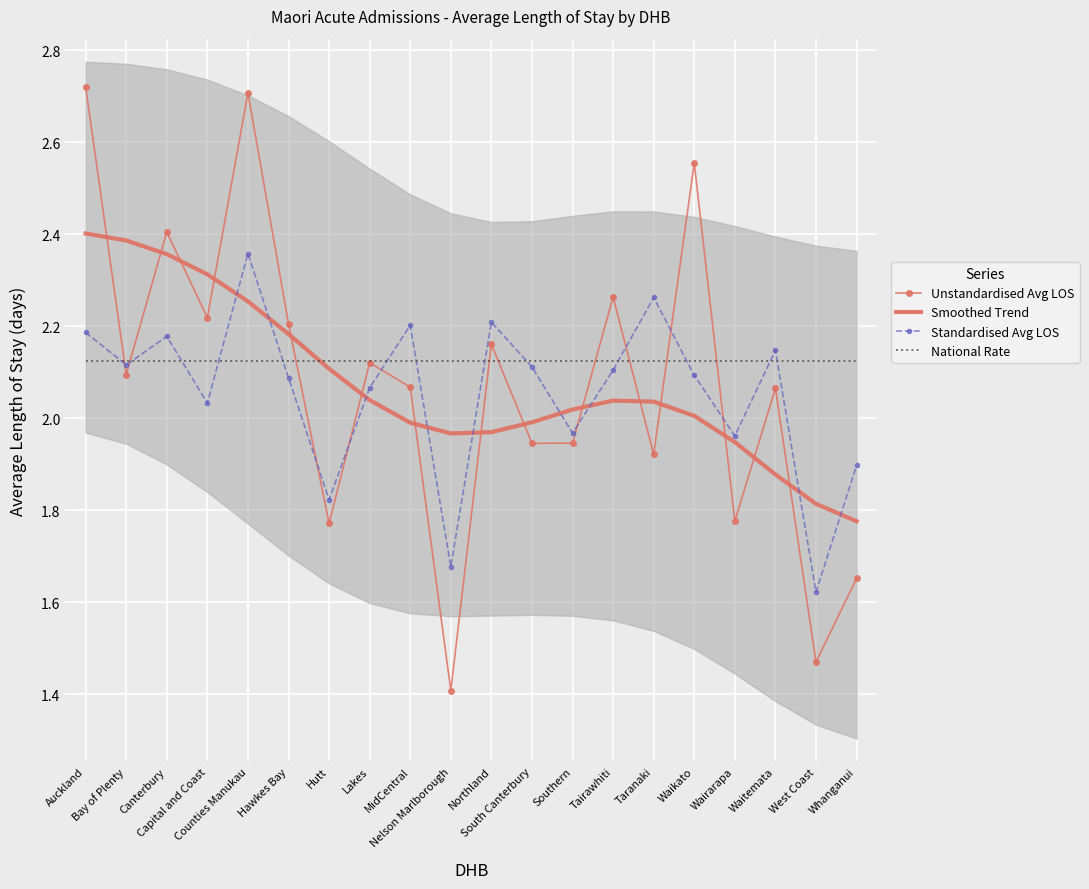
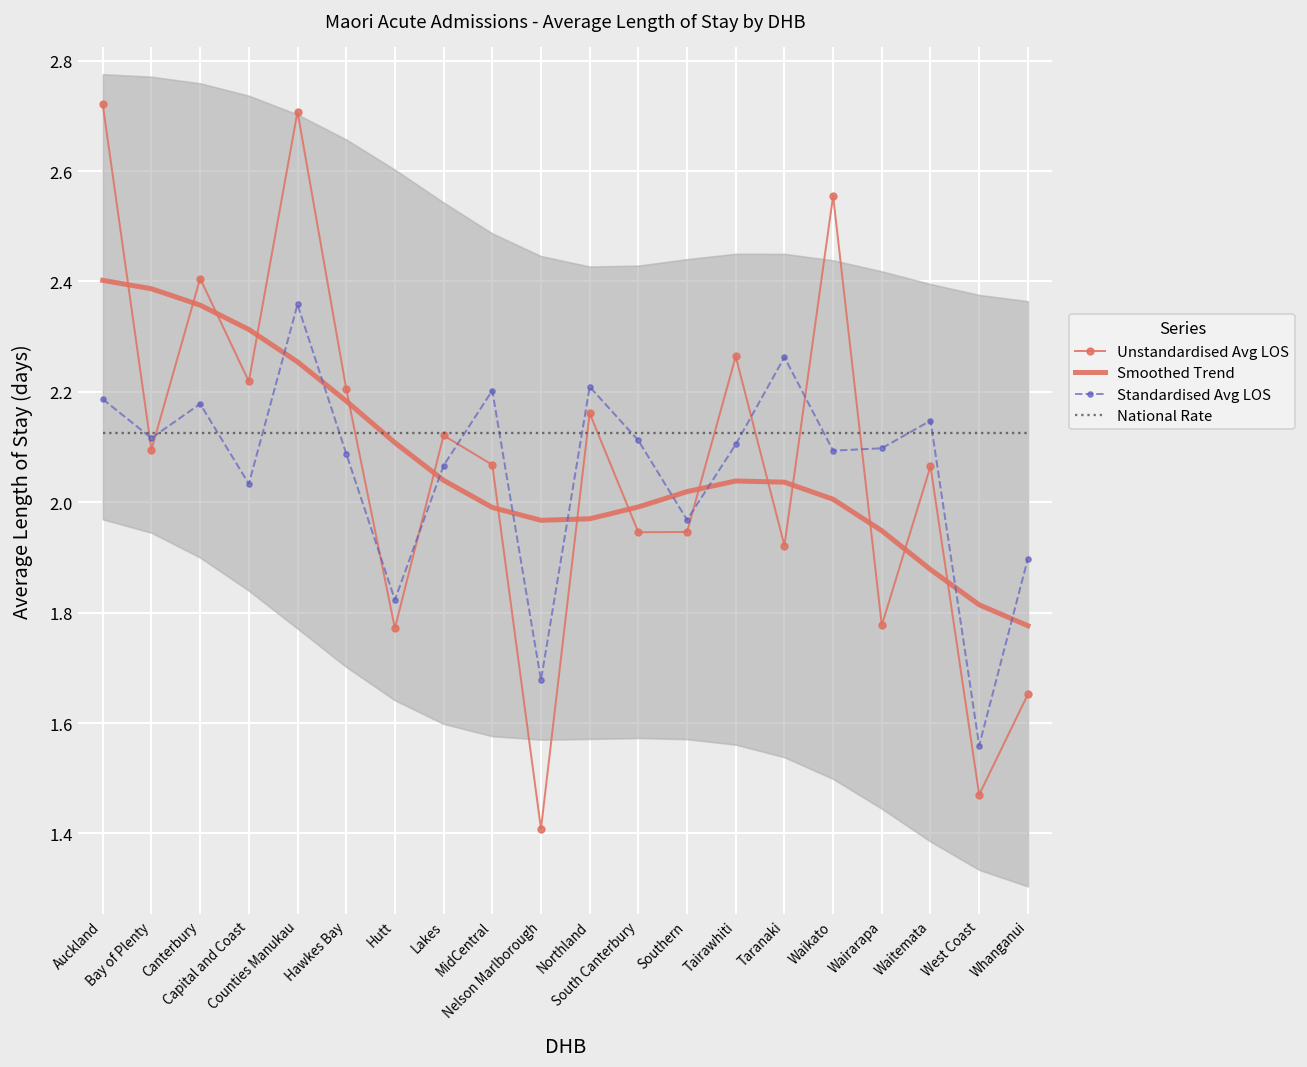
  {
    "Standardised Avg LOS": {
      "Auckland": 2.19,
      "Bay of Plenty": 2.12,
      "Canterbury": 2.18,
      "Capital and Coast": 2.03,
      "Counties Manukau": 2.36,
      "Hawkes Bay": 2.09,
      "Hutt": 1.82,
      "Lakes": 2.07,
      "MidCentral": 2.20,
      "Nelson Marlborough": 1.68,
      "Northland": 2.21,
      "South Canterbury": 2.11,
      "Southern": 1.97,
      "Tairawhiti": 2.10,
      "Taranaki": 2.26,
      "Waikato": 2.09,
-     "Wairarapa": 1.96,
+     "Wairarapa": 2.10,
      "Waitemata": 2.15,
-     "West Coast": 1.62,
+     "West Coast": 1.56,
      "Whanganui": 1.90
    },
    "National Rate": {
      "Auckland": 2.13,
      "Bay of Plenty": 2.13,
      "Canterbury": 2.13,
      "Capital and Coast": 2.13,
      "Counties Manukau": 2.13,
      "Hawkes Bay": 2.13,
      "Hutt": 2.13,
      "MidCentral": 2.13,
      "Nelson Marlborough": 2.13,
      "Northland": 2.13,
      "South Canterbury": 2.13,
      "Southern": 2.13,
      "Tairawhiti": 2.13,
      "Taranaki": 2.13,
      "Waikato": 2.13,
      "Wairarapa": 2.13,
      "Waitemata": 2.13,
      "West Coast": 2.13,
      "Whanganui": 2.13
    }
  }
